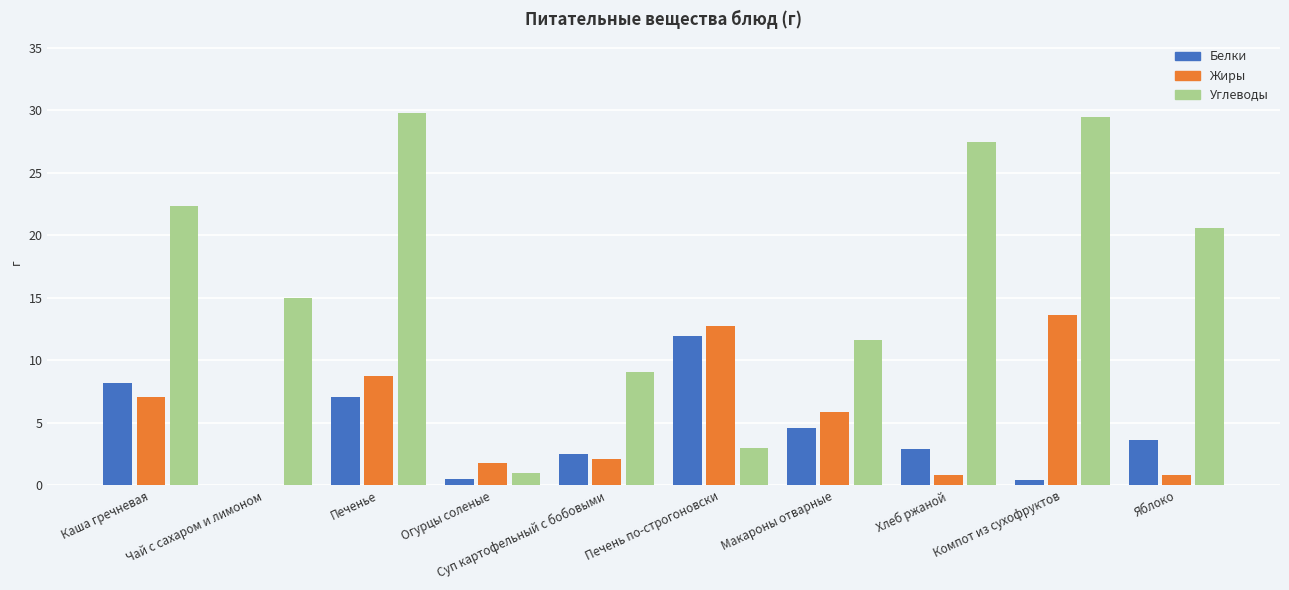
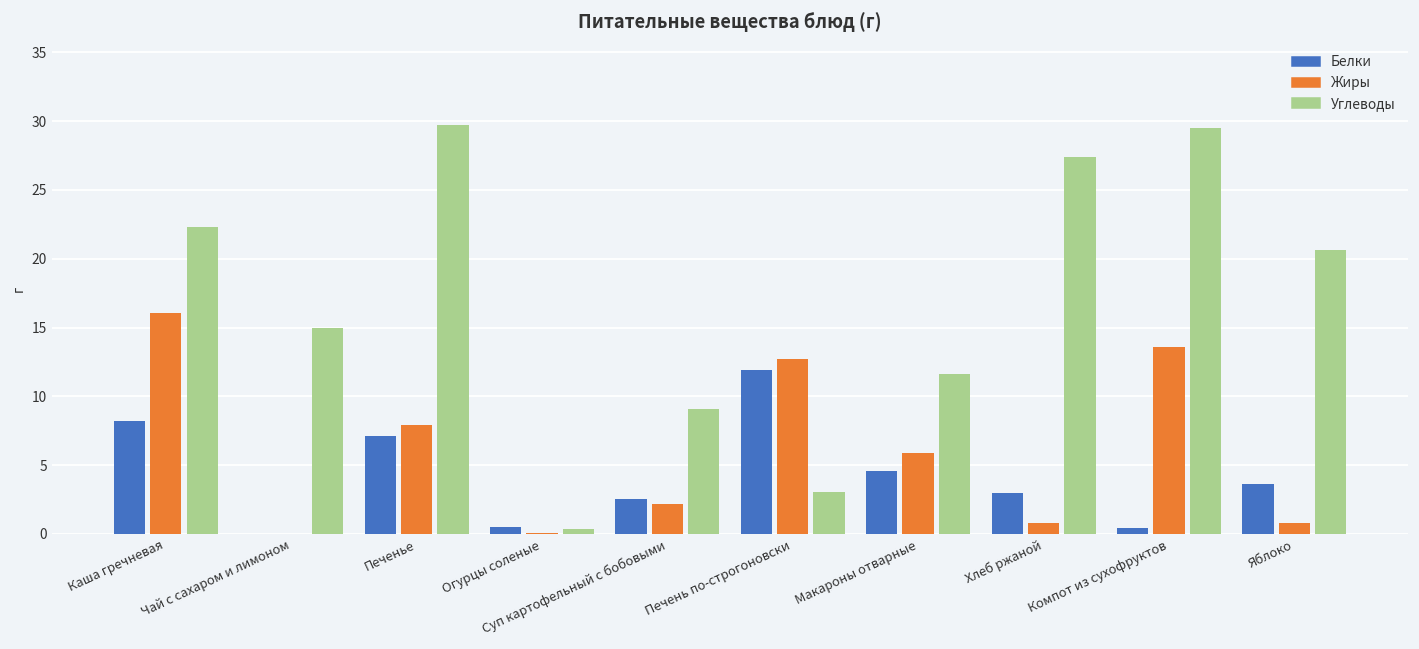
  {
    "Белки": {
      "Каша гречневая": 8.2,
      "Чай с сахаром и лимоном": 0.0,
      "Печенье": 7.1,
      "Огурцы соленые": 0.5,
      "Суп картофельный с бобовыми": 2.5,
      "Печень по-строгоновски": 11.9,
      "Макароны отварные": 4.6,
      "Хлеб ржаной": 2.9,
      "Компот из сухофруктов": 0.4,
      "Яблоко": 3.6
    },
    "Жиры": {
-     "Каша гречневая": 7.1,
+     "Каша гречневая": 16.1,
      "Чай с сахаром и лимоном": 0.0,
-     "Печенье": 8.7,
-     "Огурцы соленые": 1.8,
+     "Печенье": 7.9,
+     "Огурцы соленые": 0.1,
      "Суп картофельный с бобовыми": 2.1,
      "Печень по-строгоновски": 12.7,
      "Макароны отварные": 5.9,
      "Хлеб ржаной": 0.8,
      "Компот из сухофруктов": 13.6,
      "Яблоко": 0.8
    },
    "Углеводы": {
      "Каша гречневая": 22.3,
      "Чай с сахаром и лимоном": 15.0,
      "Печенье": 29.7,
-     "Огурцы соленые": 1.0,
+     "Огурцы соленые": 0.4,
      "Суп картофельный с бобовыми": 9.1,
      "Печень по-строгоновски": 3.0,
      "Макароны отварные": 11.6,
      "Хлеб ржаной": 27.4,
      "Компот из сухофруктов": 29.5,
      "Яблоко": 20.6
    }
  }
